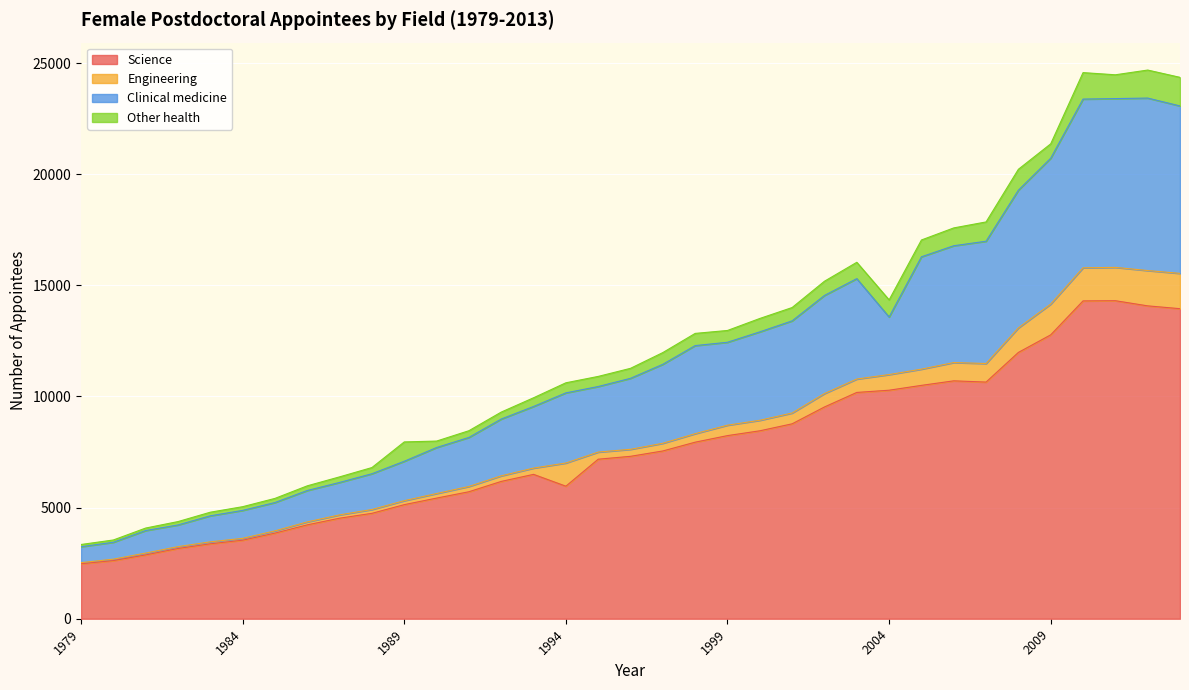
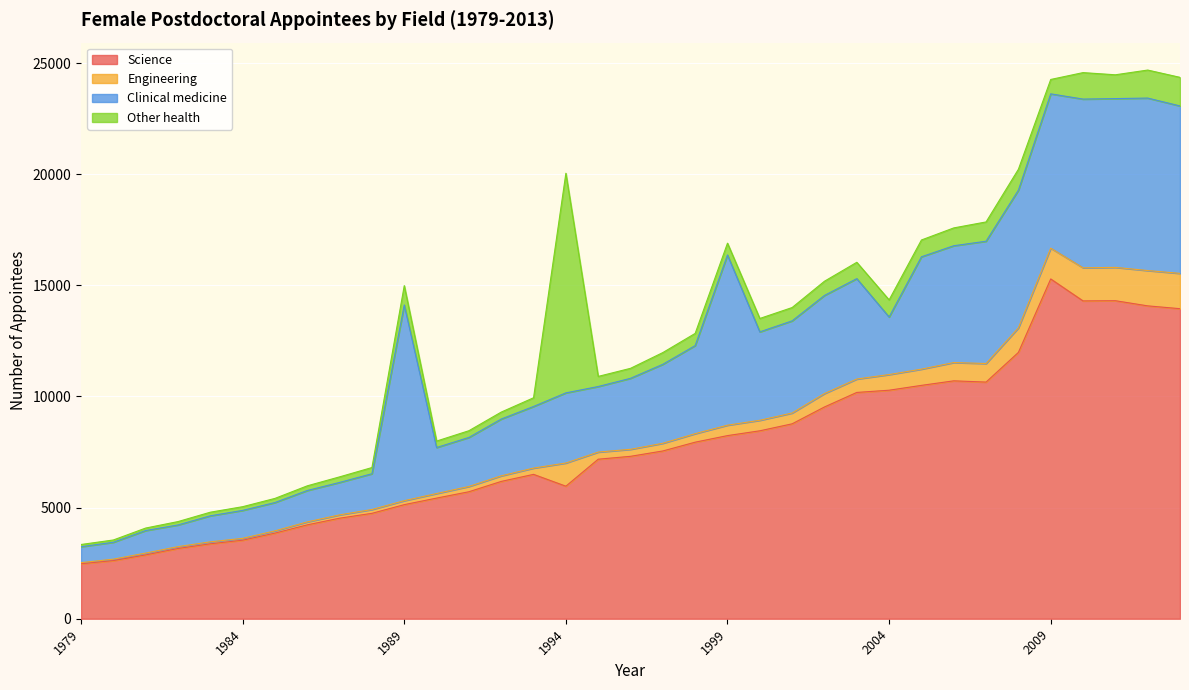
  {
    "Science": {
      "1989": 5100,
      "1994": 6000,
      "1999": 8200,
      "2004": 10300,
-     "2009": 12800
+     "2009": 15300
    },
    "Engineering": {
      "1989": 200,
      "1994": 1000,
      "1999": 500,
      "2004": 700,
      "2009": 1400
    },
    "Clinical medicine": {
      "1984": 1300,
-     "1989": 1800,
+     "1989": 8800,
      "1994": 3200,
-     "1999": 3700,
+     "1999": 7700,
      "2004": 2600,
-     "2009": 6600
+     "2009": 6900
    },
    "Other health": {
      "1984": 200,
      "1989": 900,
-     "1994": 500,
+     "1994": 9900,
      "1999": 500,
      "2004": 800,
      "2009": 600
    }
  }
